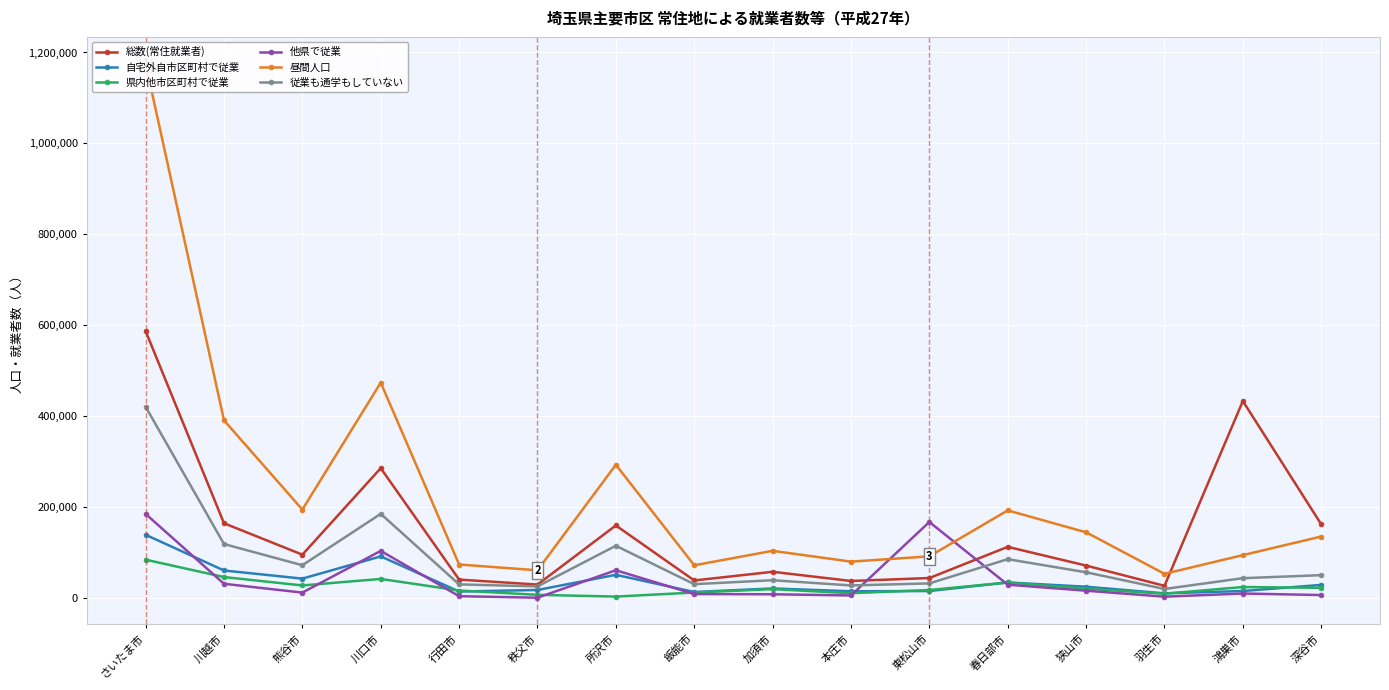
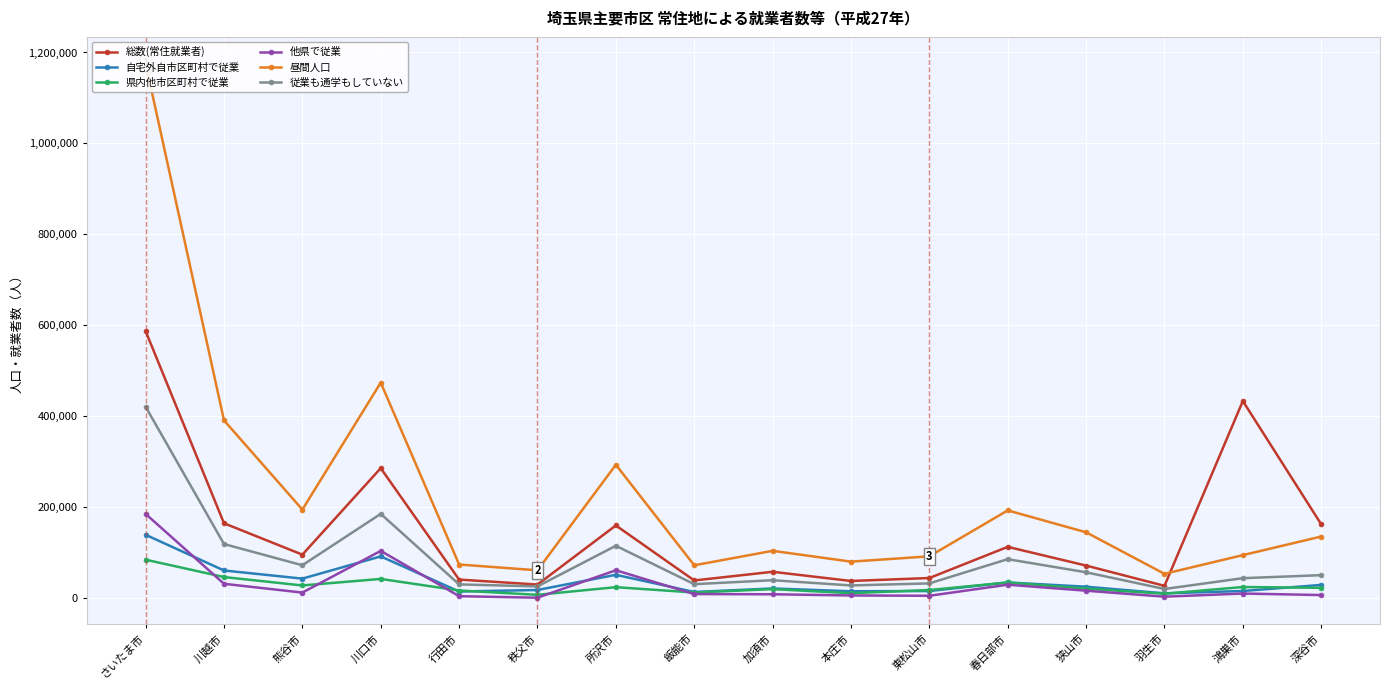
  {
    "総数(常住就業者)": {
      "さいたま市": "590,000",
      "川越市": "160,000",
      "熊谷市": "100,000",
      "川口市": "290,000",
      "行田市": "40,000",
      "所沢市": "160,000",
      "飯能市": "40,000",
      "加須市": "60,000",
      "本庄市": "40,000",
      "東松山市": "40,000",
      "春日部市": "110,000",
      "狭山市": "70,000",
      "羽生市": "30,000",
      "鴻巣市": "430,000",
      "深谷市": "160,000"
    },
    "自宅外自市区町村で従業": {
      "さいたま市": "140,000",
      "川越市": "60,000",
      "熊谷市": "40,000",
      "川口市": "90,000",
      "秩父市": "20,000",
      "所沢市": "50,000",
      "深谷市": "30,000"
    },
    "県内他市区町村で従業": {
      "さいたま市": "80,000",
      "川越市": "50,000",
      "熊谷市": "30,000",
      "川口市": "40,000",
      "秩父市": "10,000",
-     "所沢市": "0",
+     "所沢市": "20,000",
      "鴻巣市": "20,000",
      "深谷市": "20,000"
    },
    "他県で従業": {
      "さいたま市": "190,000",
      "川越市": "30,000",
      "熊谷市": "10,000",
      "川口市": "100,000",
      "行田市": "0",
      "秩父市": "0",
      "所沢市": "60,000",
      "加須市": "10,000",
-     "東松山市": "170,000",
+     "東松山市": "10,000",
      "羽生市": "0",
      "深谷市": "10,000"
    },
    "昼間人口": {
      "川越市": "390,000",
      "熊谷市": "190,000",
      "川口市": "470,000",
      "行田市": "70,000",
      "所沢市": "290,000",
      "飯能市": "70,000",
      "加須市": "100,000",
      "本庄市": "80,000",
      "春日部市": "190,000",
      "狭山市": "140,000",
      "羽生市": "50,000",
      "鴻巣市": "90,000",
      "深谷市": "140,000"
    },
    "従業も通学もしていない": {
      "さいたま市": "420,000",
      "川越市": "120,000",
      "熊谷市": "70,000",
      "川口市": "190,000",
      "行田市": "30,000",
      "所沢市": "110,000",
      "飯能市": "30,000",
      "加須市": "40,000",
      "本庄市": "30,000",
      "東松山市": "30,000",
      "春日部市": "90,000",
      "狭山市": "60,000",
      "羽生市": "20,000",
      "鴻巣市": "40,000",
      "深谷市": "50,000"
    }
  }
